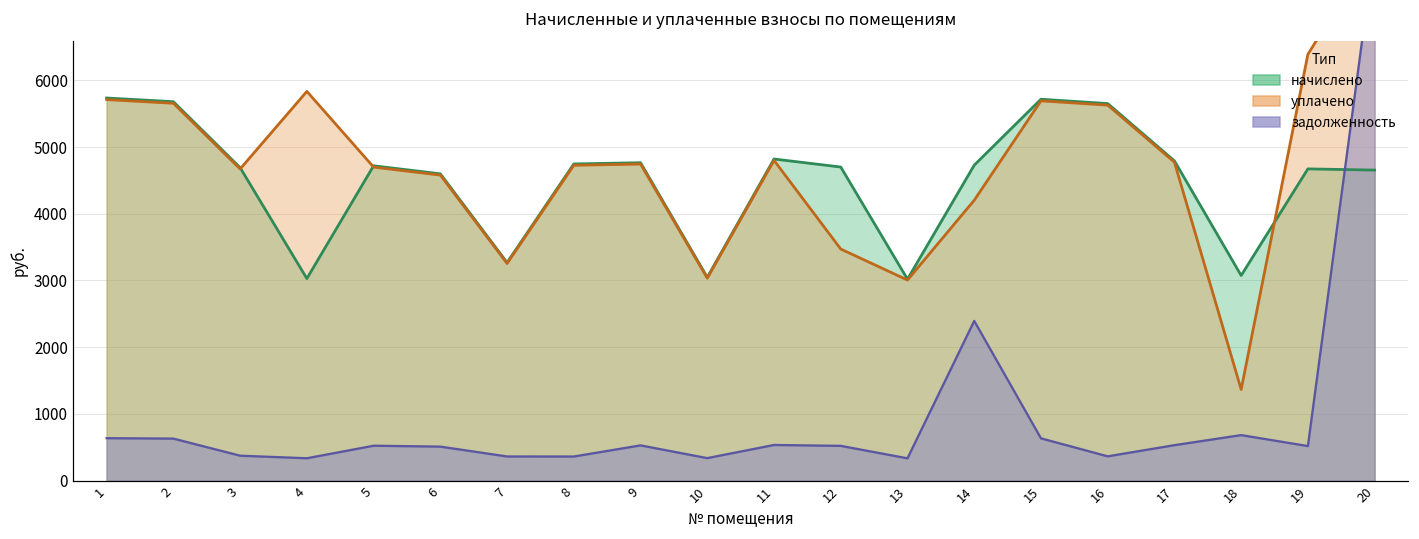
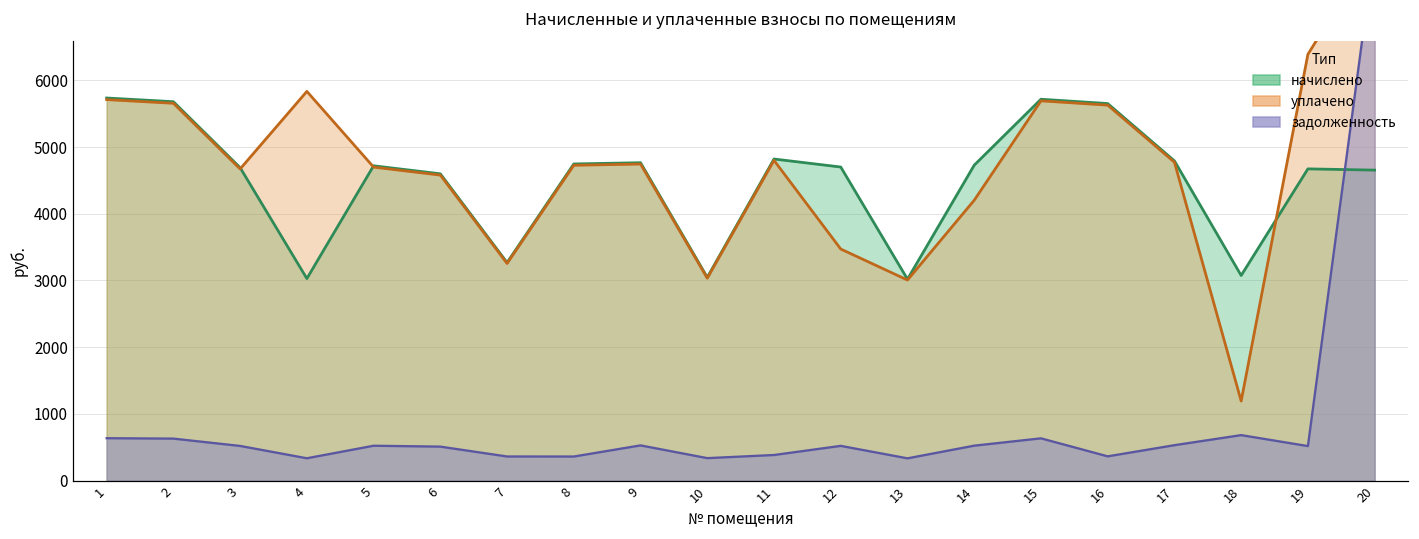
  {
    "начислено": {
      "4": 3000,
      "12": 4700,
      "14": 4700,
      "18": 3100,
      "19": 4700,
      "20": 4700
    },
    "уплачено": {
      "4": 5800,
      "12": 3500,
      "14": 4200,
-     "18": 1400,
+     "18": 1200,
      "19": 6400
    },
    "задолженность": {
      "1": 600,
      "2": 600,
-     "3": 400,
+     "3": 500,
      "4": 300,
      "5": 500,
      "6": 500,
      "7": 400,
      "8": 400,
      "9": 500,
      "10": 300,
-     "11": 500,
+     "11": 400,
      "12": 500,
      "13": 300,
-     "14": 2400,
+     "14": 500,
      "15": 600,
      "16": 400,
      "17": 500,
      "18": 700,
      "19": 500
    }
  }
